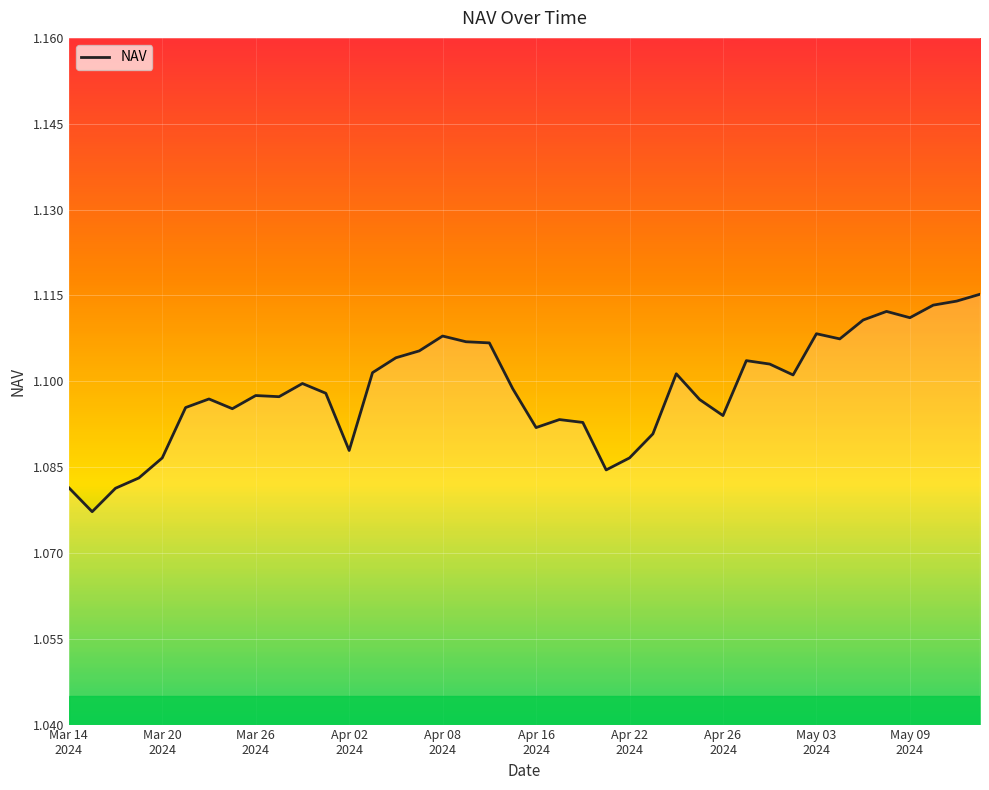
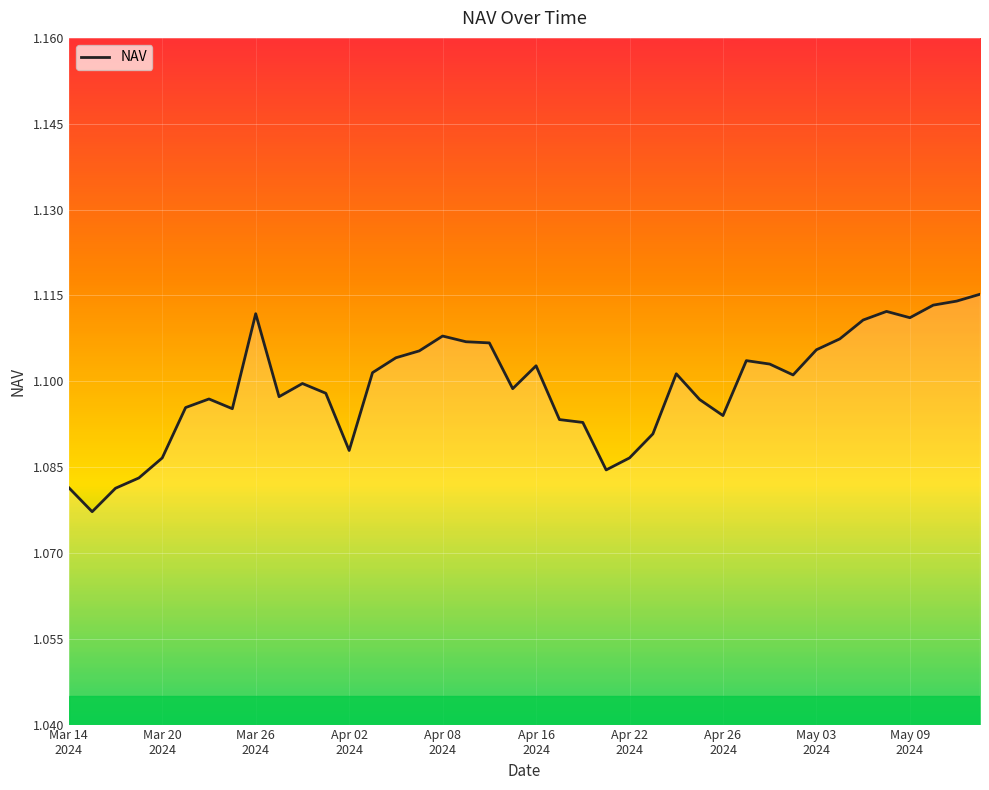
  {
    "Mar 14 2024": 1.081,
    "Mar 20 2024": 1.087,
-   "Mar 26 2024": 1.098,
+   "Mar 26 2024": 1.112,
    "Apr 02 2024": 1.088,
    "Apr 08 2024": 1.108,
-   "Apr 16 2024": 1.092,
+   "Apr 16 2024": 1.103,
    "Apr 22 2024": 1.087,
    "Apr 26 2024": 1.094,
-   "May 03 2024": 1.108,
+   "May 03 2024": 1.106,
    "May 09 2024": 1.111
  }
